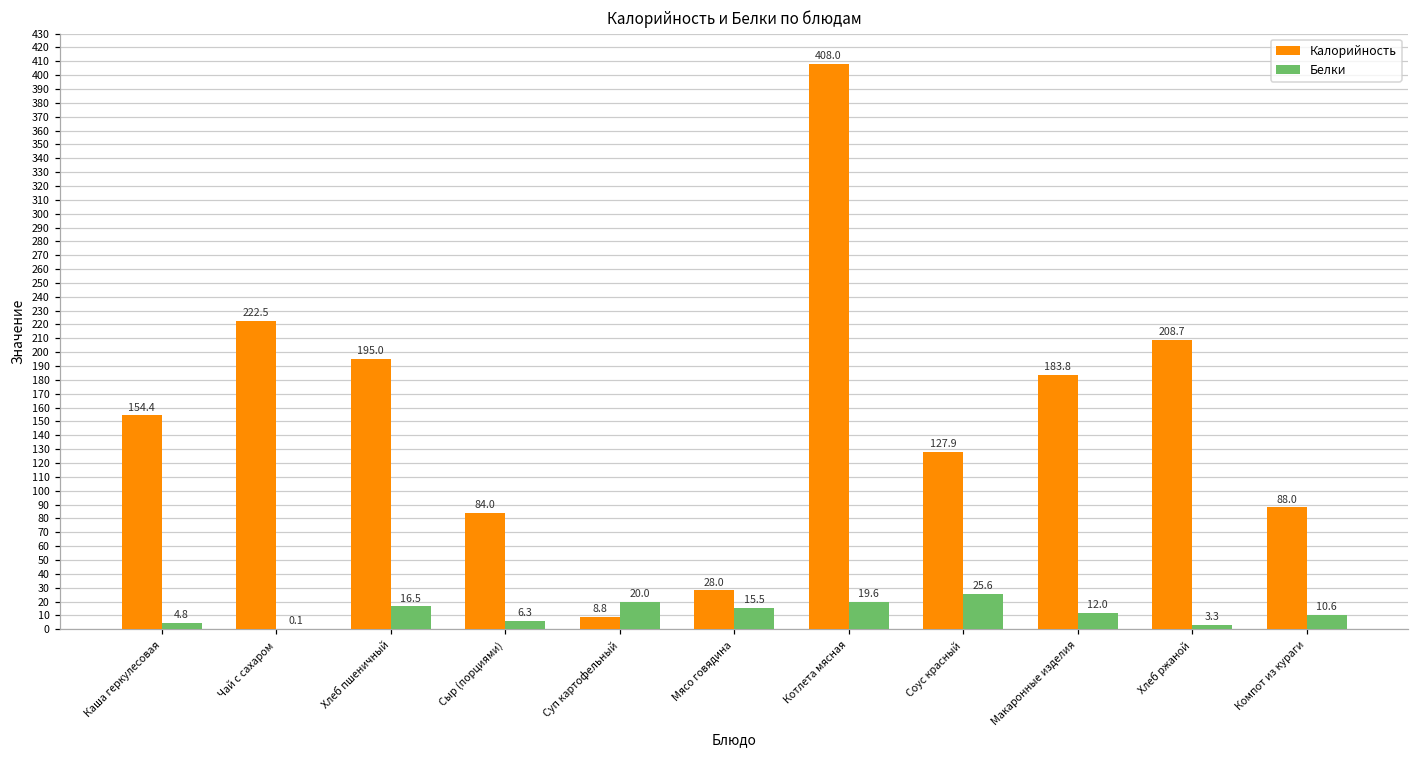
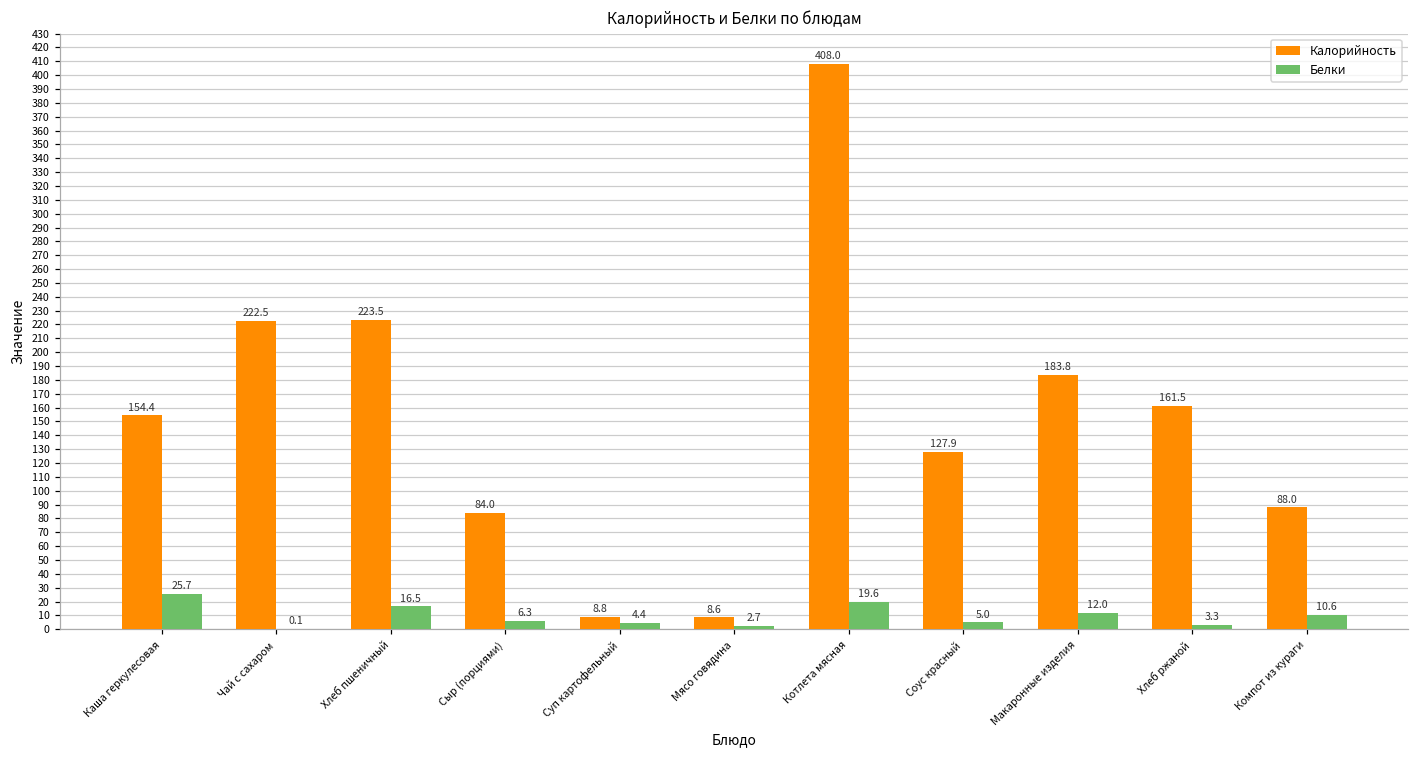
  {
    "Калорийность": {
      "Каша геркулесовая": 154.4,
      "Чай с сахаром": 222.5,
-     "Хлеб пшеничный": 195.0,
+     "Хлеб пшеничный": 223.5,
      "Сыр (порциями)": 84.0,
      "Суп картофельный": 8.8,
-     "Мясо говядина": 28.0,
+     "Мясо говядина": 8.6,
      "Котлета мясная": 408.0,
      "Соус красный": 127.9,
      "Макаронные изделия": 183.8,
-     "Хлеб ржаной": 208.7,
+     "Хлеб ржаной": 161.5,
      "Компот из кураги": 88.0
    },
    "Белки": {
-     "Каша геркулесовая": 4.8,
+     "Каша геркулесовая": 25.7,
      "Чай с сахаром": 0.1,
      "Хлеб пшеничный": 16.5,
      "Сыр (порциями)": 6.3,
-     "Суп картофельный": 20.0,
-     "Мясо говядина": 15.5,
+     "Суп картофельный": 4.4,
+     "Мясо говядина": 2.7,
      "Котлета мясная": 19.6,
-     "Соус красный": 25.6,
+     "Соус красный": 5.0,
      "Макаронные изделия": 12.0,
      "Хлеб ржаной": 3.3,
      "Компот из кураги": 10.6
    }
  }
